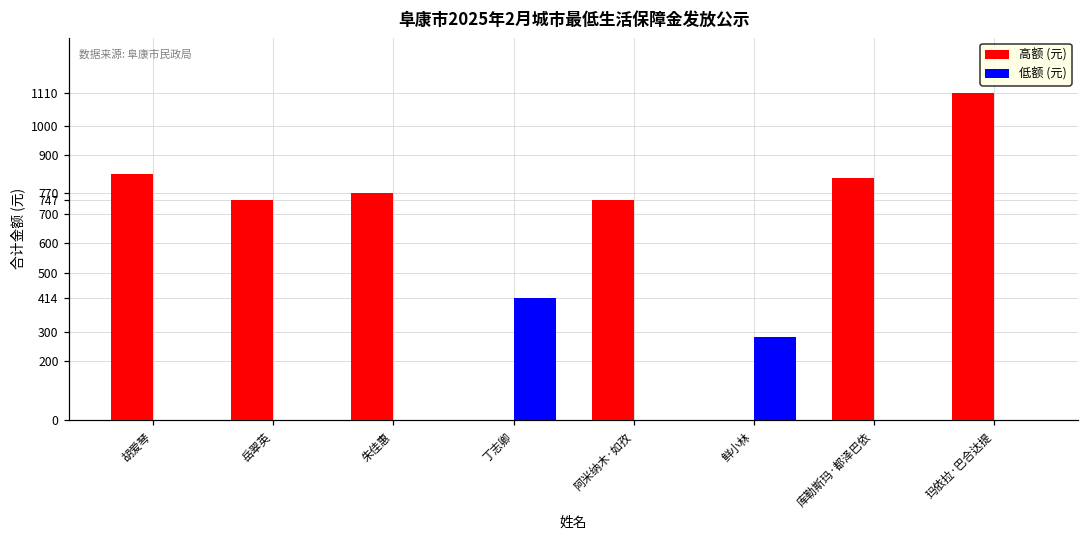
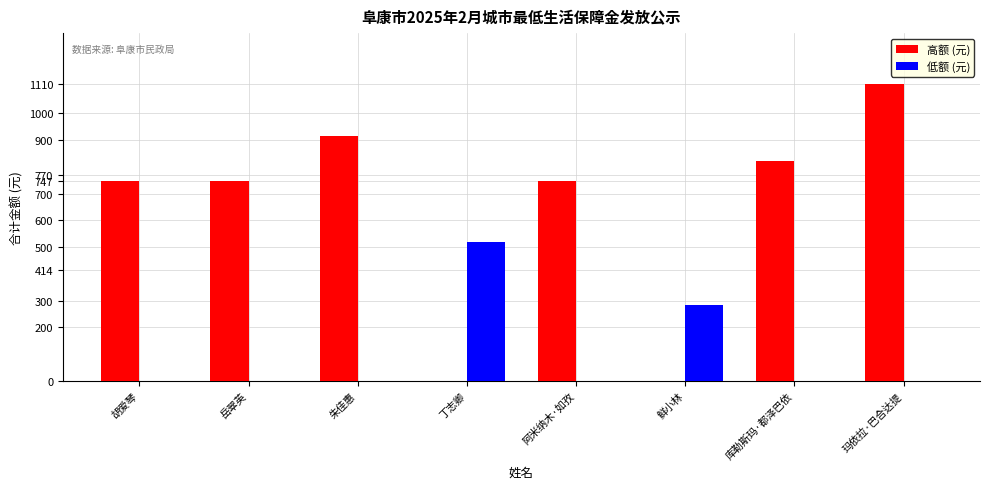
  {
    "高额 (元)": {
-     "胡爱琴": 840,
+     "胡爱琴": 750,
      "岳翠英": 750,
-     "朱佳惠": 770,
+     "朱佳惠": 920,
      "丁志卿": 0,
      "阿米纳木·如孜": 750,
      "鲜小林": 0,
      "库勒斯玛·都泽巴依": 820,
      "玛依拉·巴合达提": 1110
    },
    "低额 (元)": {
      "胡爱琴": 0,
      "岳翠英": 0,
      "朱佳惠": 0,
-     "丁志卿": 410,
+     "丁志卿": 520,
      "阿米纳木·如孜": 0,
      "鲜小林": 280,
      "库勒斯玛·都泽巴依": 0,
      "玛依拉·巴合达提": 0
    }
  }
